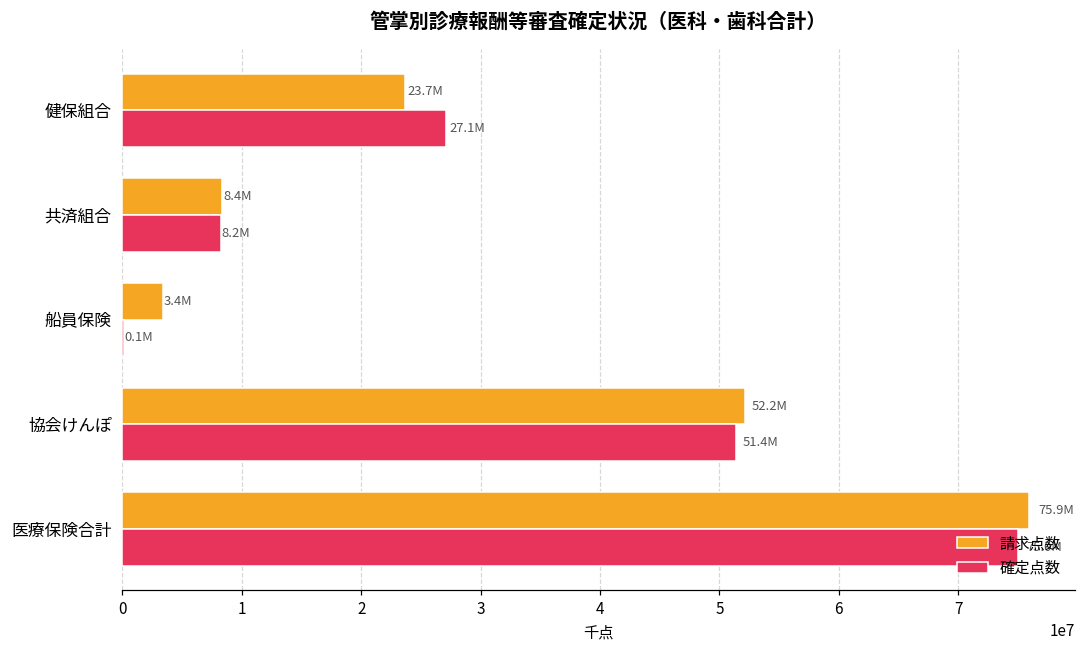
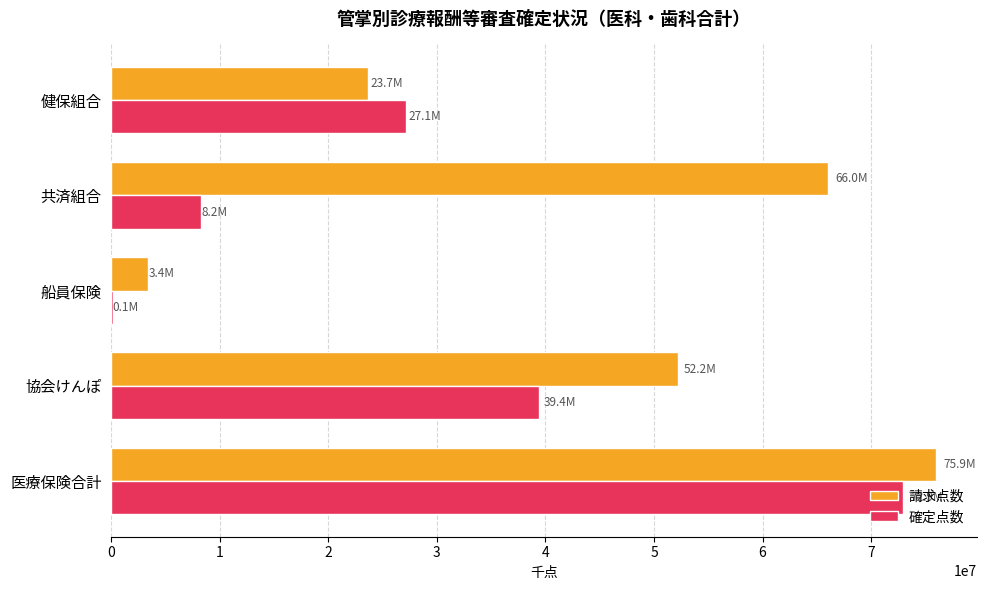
  {
    "請求点数": {
      "健保組合": "23.7M",
-     "共済組合": "8.4M",
+     "共済組合": "66.0M",
      "船員保険": "3.4M",
      "協会けんぽ": "52.2M",
      "医療保険合計": "75.9M"
    },
    "確定点数": {
      "健保組合": "27.1M",
      "共済組合": "8.2M",
      "船員保険": "0.1M",
-     "協会けんぽ": "51.4M",
-     "医療保険合計": "75.0M"
+     "協会けんぽ": "39.4M",
+     "医療保険合計": "72.9M"
    }
  }
